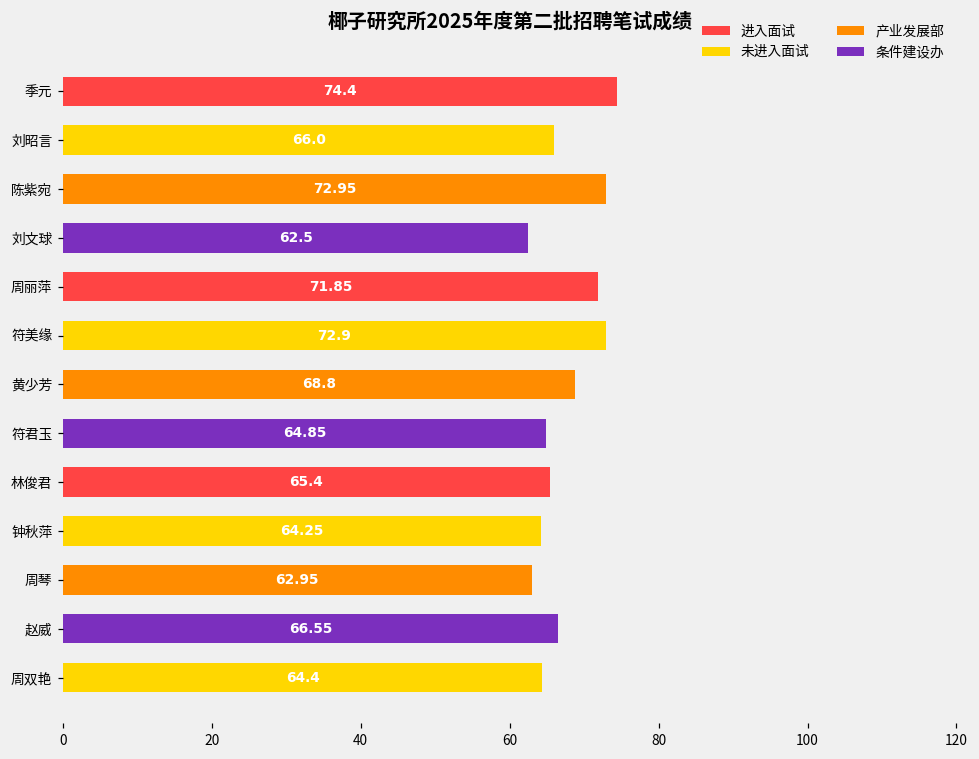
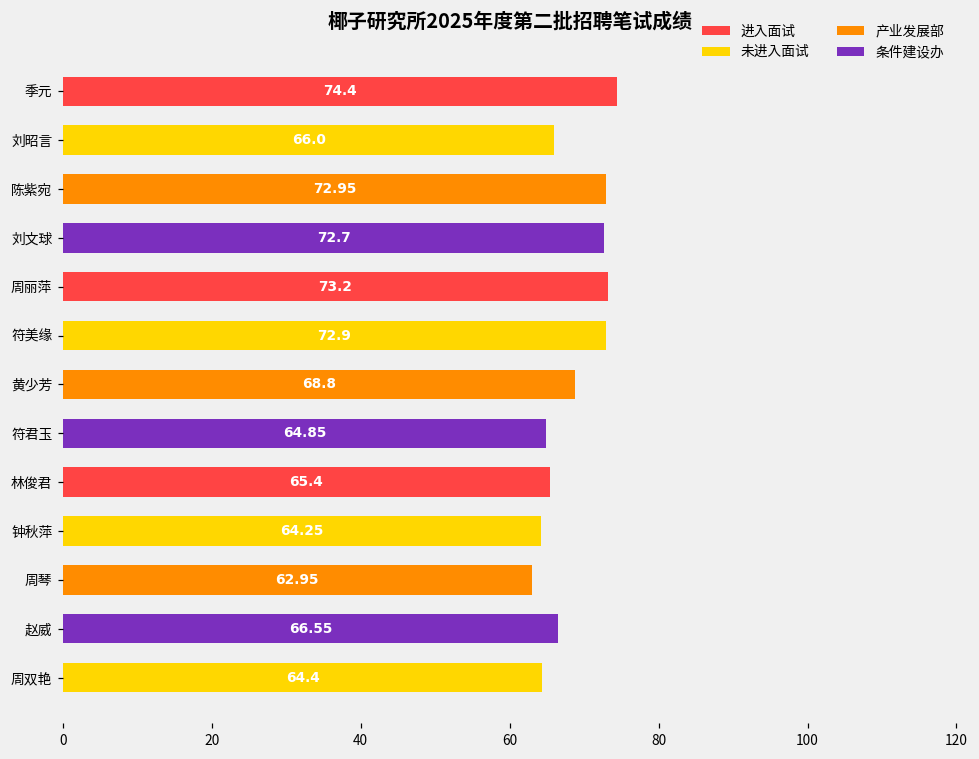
  {
    "季元": 74.4,
    "刘昭言": 66.0,
    "陈紫宛": 72.95,
-   "刘文球": 62.5,
-   "周丽萍": 71.85,
+   "刘文球": 72.7,
+   "周丽萍": 73.2,
    "符美缘": 72.9,
    "黄少芳": 68.8,
    "符君玉": 64.85,
    "林俊君": 65.4,
    "钟秋萍": 64.25,
    "周琴": 62.95,
    "赵威": 66.55,
    "周双艳": 64.4
  }
